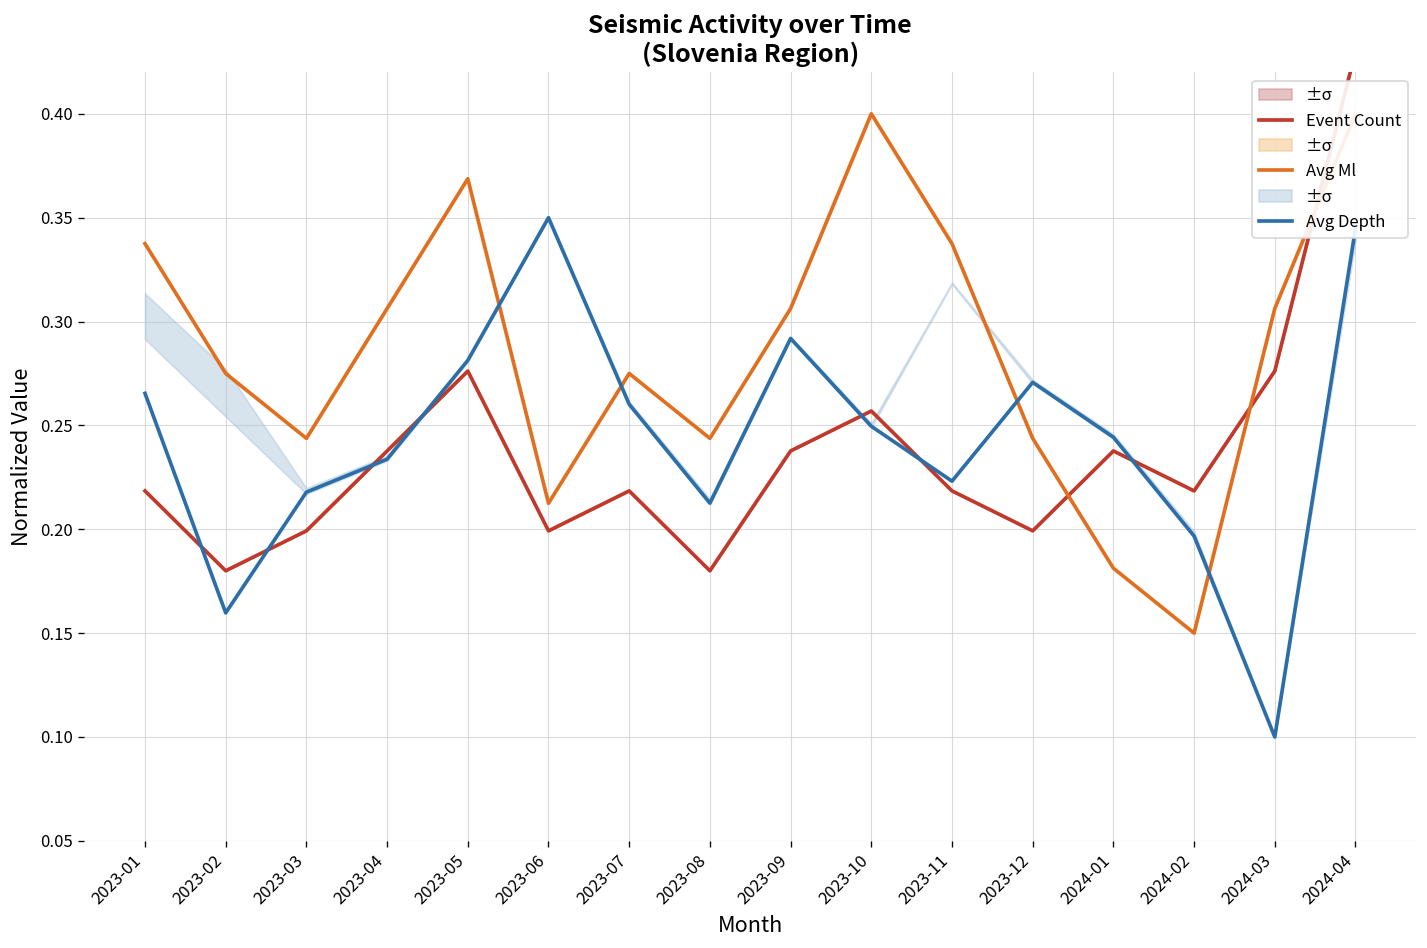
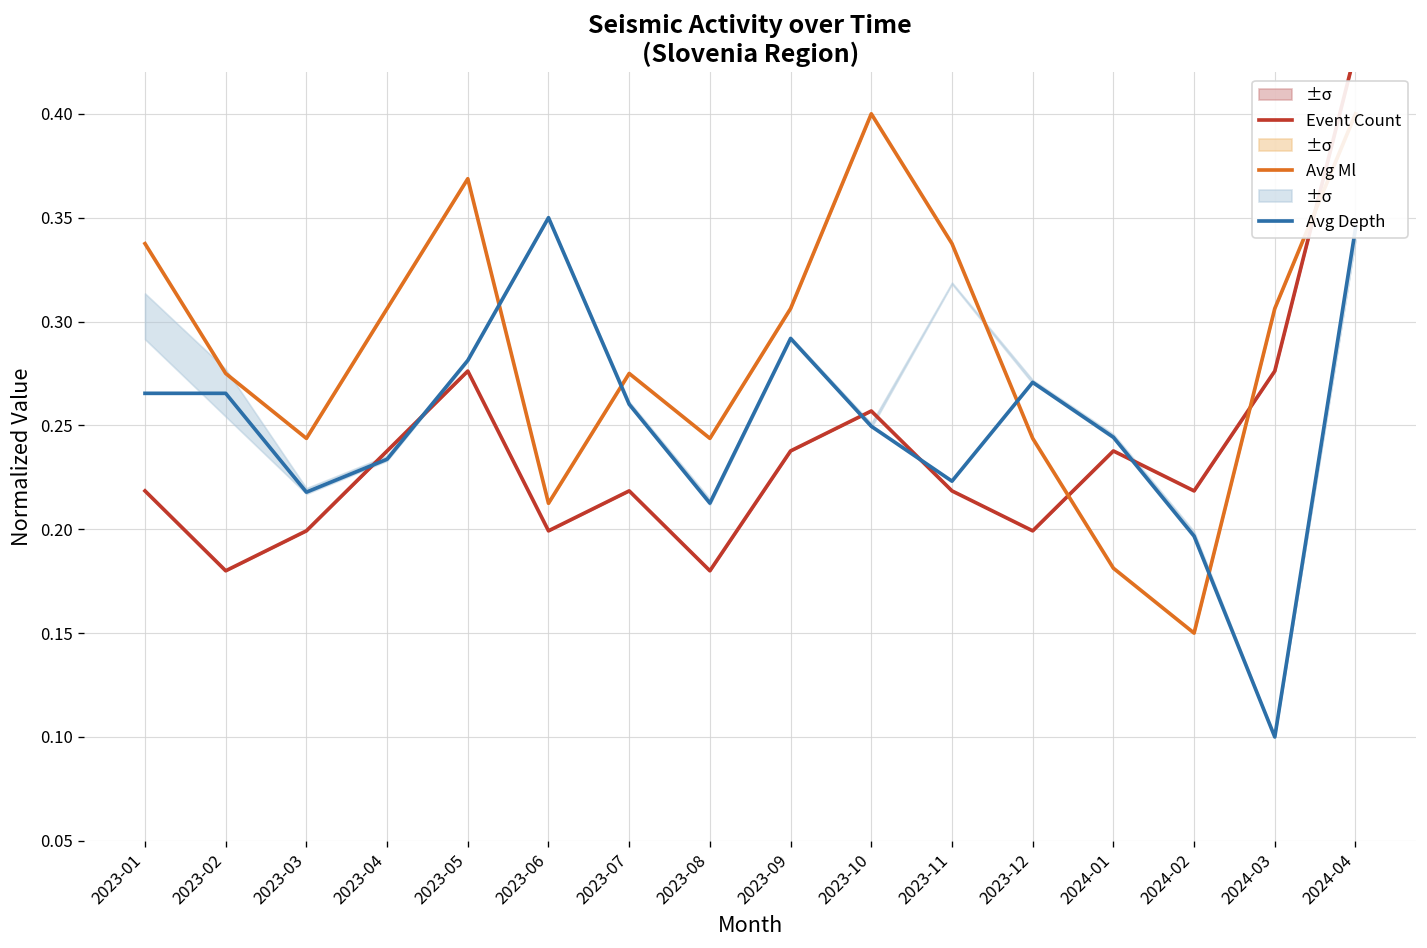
  {
    "Avg Depth": {
      "2023-01": 0.265,
-     "2023-02": 0.160,
+     "2023-02": 0.265,
      "2023-03": 0.218,
      "2023-04": 0.234,
      "2023-08": 0.213,
      "2023-11": 0.223,
      "2024-01": 0.244,
      "2024-02": 0.197
    }
  }
